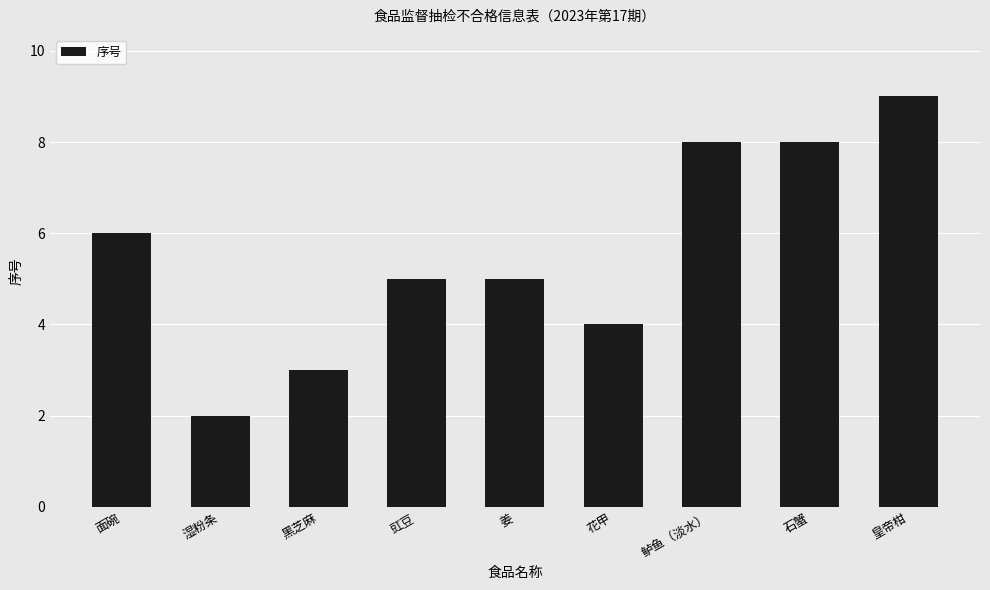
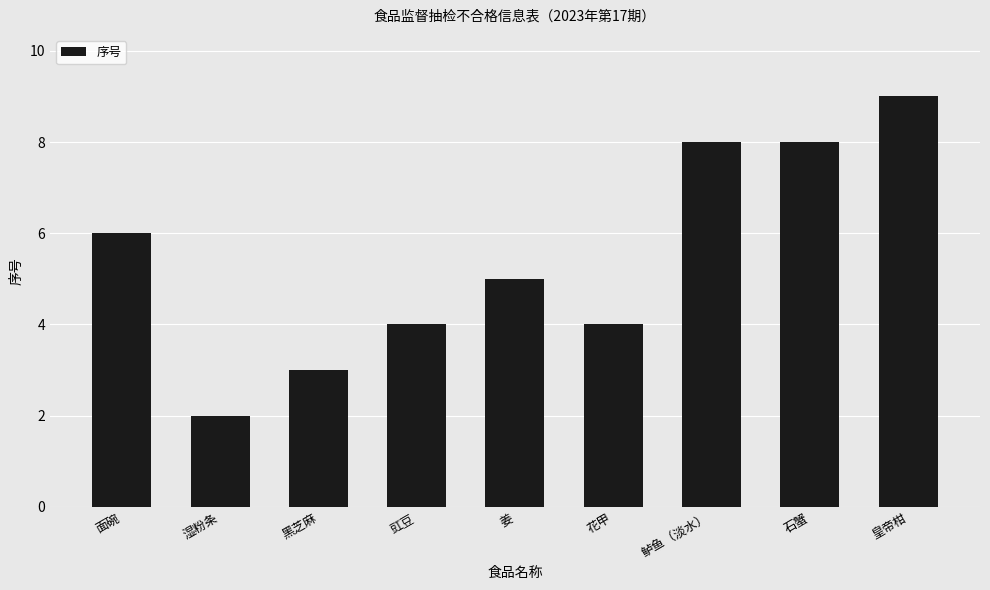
  {
    "面碗": 6,
    "湿粉条": 2,
    "黑芝麻": 3,
-   "豇豆": 5,
+   "豇豆": 4,
    "姜": 5,
    "花甲": 4,
    "鲈鱼（淡水）": 8,
    "石蟹": 8,
    "皇帝柑": 9
  }
